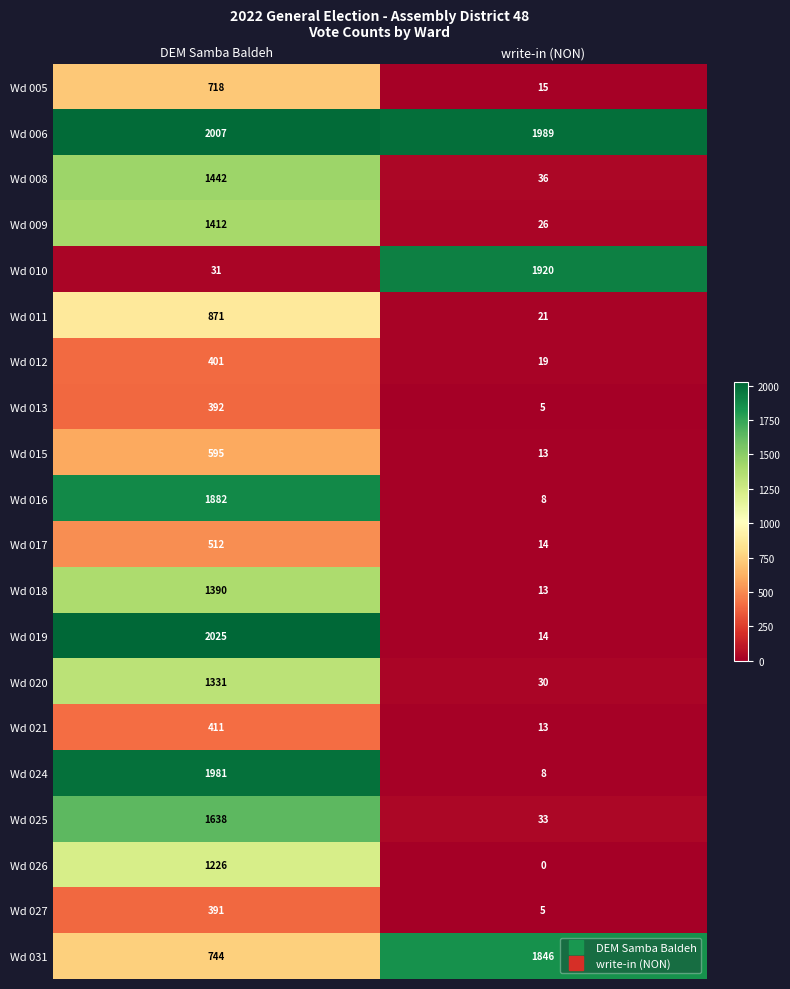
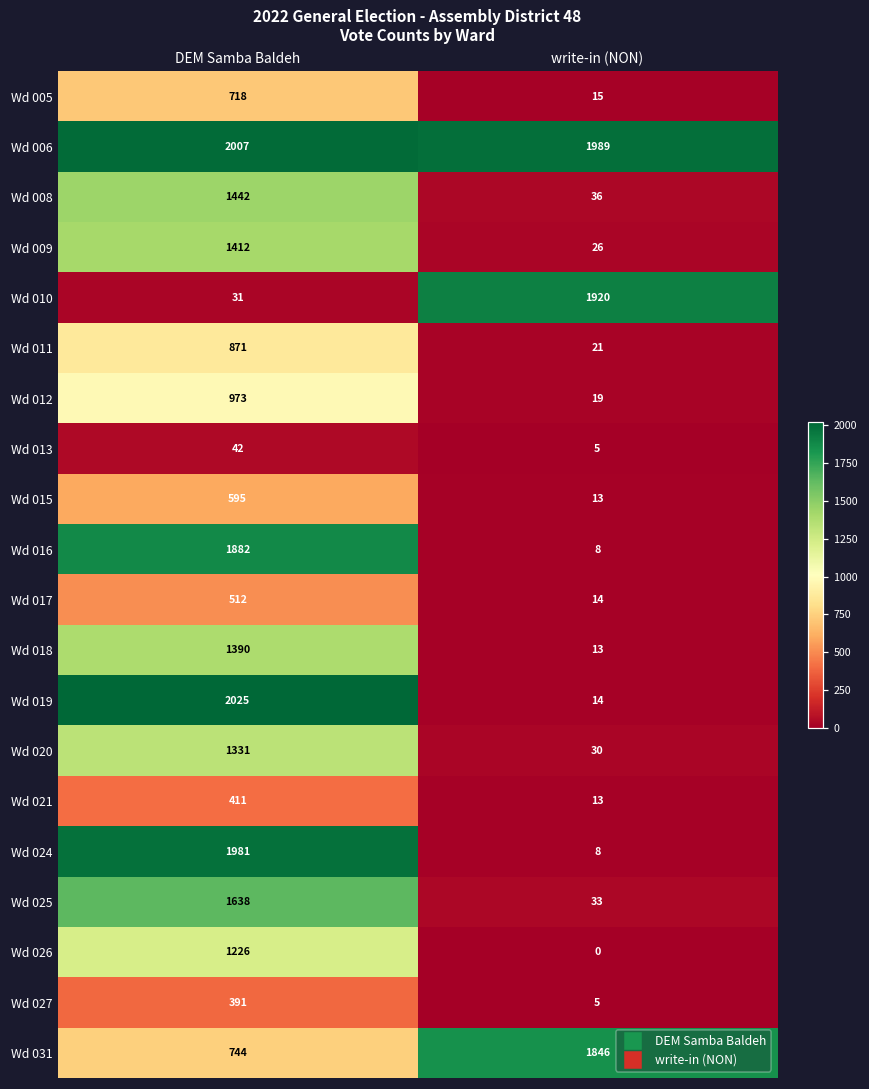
  {
    "Wd 005": {
      "DEM Samba Baldeh": 718,
      "write-in (NON)": 15
    },
    "Wd 006": {
      "DEM Samba Baldeh": 2007,
      "write-in (NON)": 1989
    },
    "Wd 008": {
      "DEM Samba Baldeh": 1442,
      "write-in (NON)": 36
    },
    "Wd 009": {
      "DEM Samba Baldeh": 1412,
      "write-in (NON)": 26
    },
    "Wd 010": {
      "DEM Samba Baldeh": 31,
      "write-in (NON)": 1920
    },
    "Wd 011": {
      "DEM Samba Baldeh": 871,
      "write-in (NON)": 21
    },
    "Wd 012": {
-     "DEM Samba Baldeh": 401,
+     "DEM Samba Baldeh": 973,
      "write-in (NON)": 19
    },
    "Wd 013": {
-     "DEM Samba Baldeh": 392,
+     "DEM Samba Baldeh": 42,
      "write-in (NON)": 5
    },
    "Wd 015": {
      "DEM Samba Baldeh": 595,
      "write-in (NON)": 13
    },
    "Wd 016": {
      "DEM Samba Baldeh": 1882,
      "write-in (NON)": 8
    },
    "Wd 017": {
      "DEM Samba Baldeh": 512,
      "write-in (NON)": 14
    },
    "Wd 018": {
      "DEM Samba Baldeh": 1390,
      "write-in (NON)": 13
    },
    "Wd 019": {
      "DEM Samba Baldeh": 2025,
      "write-in (NON)": 14
    },
    "Wd 020": {
      "DEM Samba Baldeh": 1331,
      "write-in (NON)": 30
    },
    "Wd 021": {
      "DEM Samba Baldeh": 411,
      "write-in (NON)": 13
    },
    "Wd 024": {
      "DEM Samba Baldeh": 1981,
      "write-in (NON)": 8
    },
    "Wd 025": {
      "DEM Samba Baldeh": 1638,
      "write-in (NON)": 33
    },
    "Wd 026": {
      "DEM Samba Baldeh": 1226,
      "write-in (NON)": 0
    },
    "Wd 027": {
      "DEM Samba Baldeh": 391,
      "write-in (NON)": 5
    },
    "Wd 031": {
      "DEM Samba Baldeh": 744,
      "write-in (NON)": 1846
    }
  }
